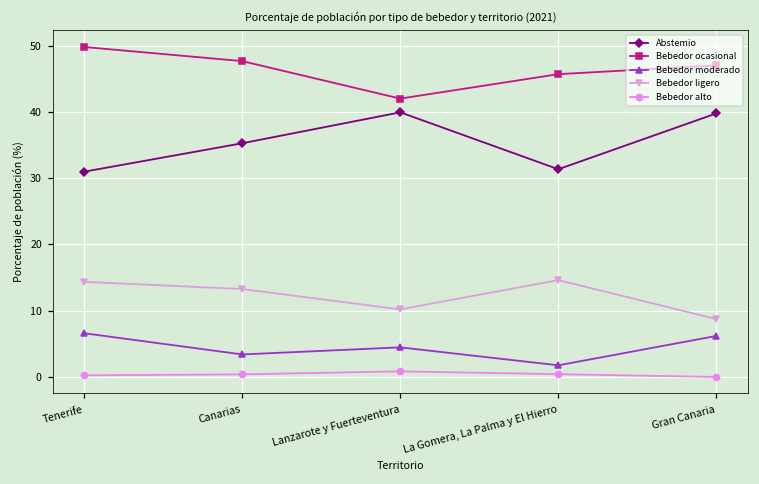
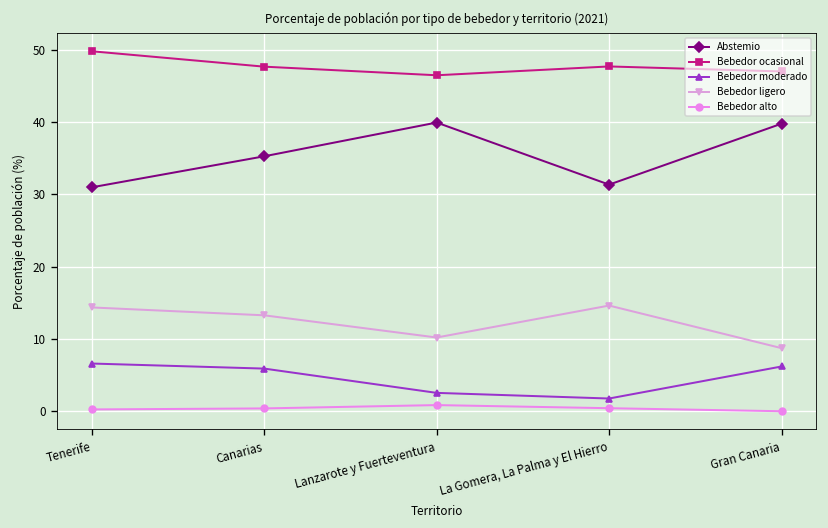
  {
    "Abstemio": {
      "Tenerife": 31,
      "Canarias": 35,
      "Lanzarote y Fuerteventura": 40,
      "La Gomera, La Palma y El Hierro": 31,
      "Gran Canaria": 40
    },
    "Bebedor ocasional": {
      "Tenerife": 50,
      "Canarias": 48,
-     "Lanzarote y Fuerteventura": 42,
-     "La Gomera, La Palma y El Hierro": 46
+     "Lanzarote y Fuerteventura": 46,
+     "La Gomera, La Palma y El Hierro": 48
    },
    "Bebedor moderado": {
      "Tenerife": 7,
-     "Canarias": 3,
-     "Lanzarote y Fuerteventura": 4,
+     "Canarias": 6,
+     "Lanzarote y Fuerteventura": 3,
      "La Gomera, La Palma y El Hierro": 2,
      "Gran Canaria": 6
    }
  }
